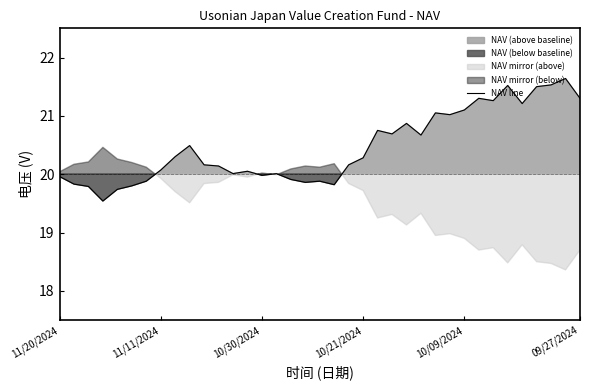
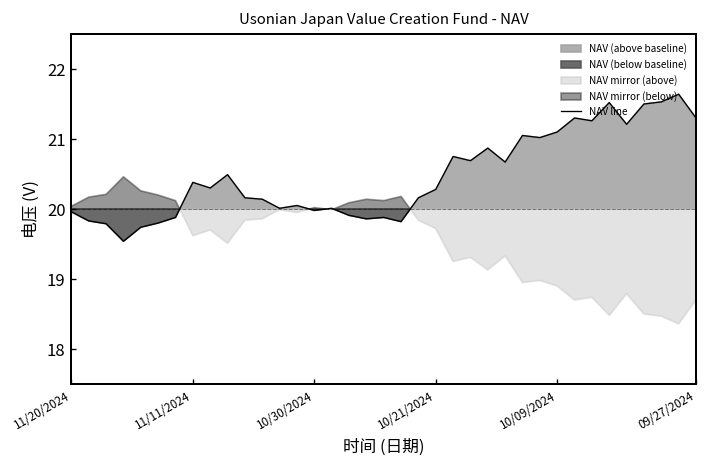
  {
    "11/20/2024": 20.0,
-   "11/11/2024": 20.1,
+   "11/11/2024": 20.4,
    "10/30/2024": 20.0,
    "10/21/2024": 20.3,
    "10/09/2024": 21.1,
    "09/27/2024": 21.3
  }
